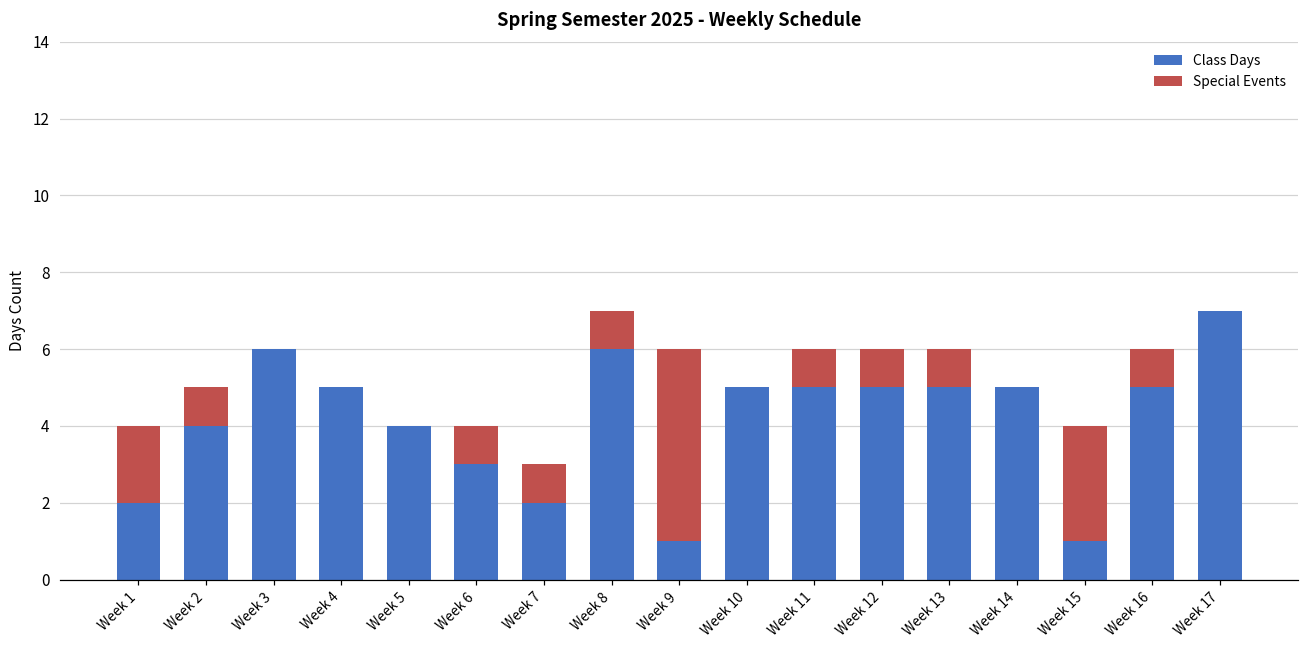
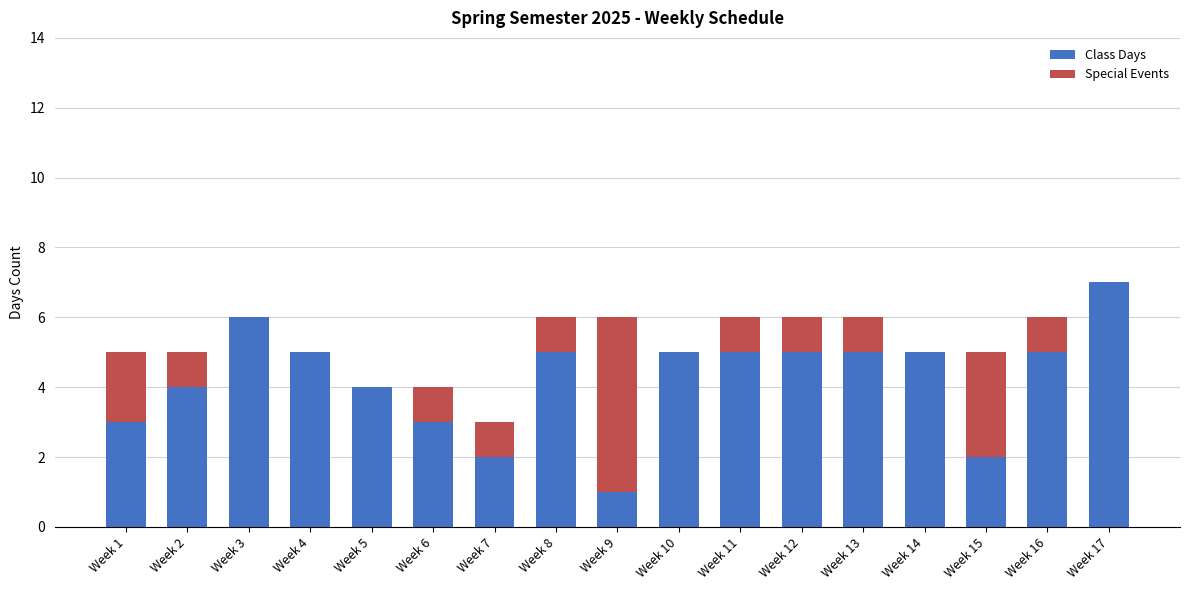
  {
    "Class Days": {
-     "Week 1": 2,
+     "Week 1": 3,
      "Week 2": 4,
      "Week 3": 6,
      "Week 4": 5,
      "Week 5": 4,
      "Week 6": 3,
      "Week 7": 2,
-     "Week 8": 6,
+     "Week 8": 5,
      "Week 9": 1,
      "Week 10": 5,
      "Week 11": 5,
      "Week 12": 5,
      "Week 13": 5,
      "Week 14": 5,
-     "Week 15": 1,
+     "Week 15": 2,
      "Week 16": 5,
      "Week 17": 7
    }
  }
